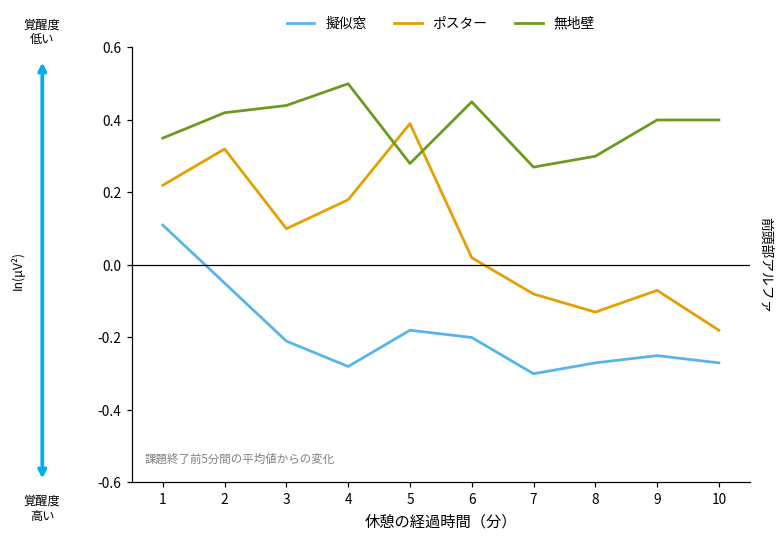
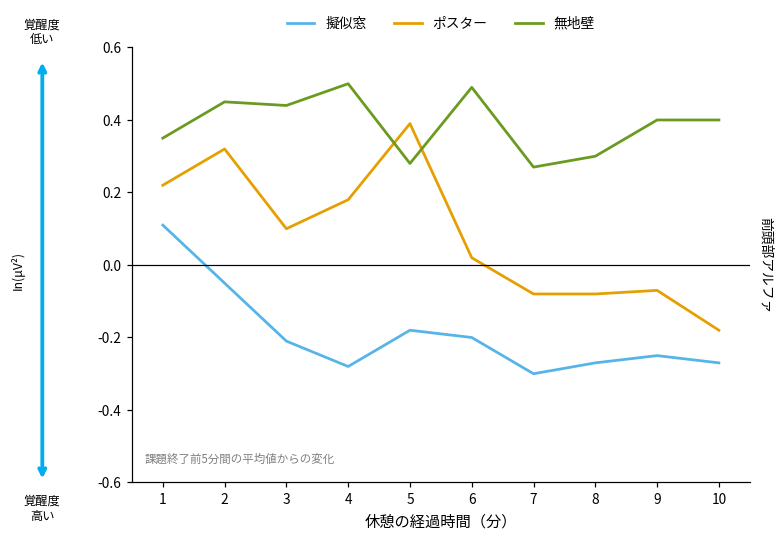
  {
    "擬似窓": {
      "1": 0.11,
      "2": -0.05,
      "3": -0.21,
      "4": -0.28,
      "5": -0.18,
      "6": -0.20,
      "7": -0.30,
      "8": -0.27,
      "9": -0.25,
      "10": -0.27
    },
    "ポスター": {
      "1": 0.22,
      "2": 0.32,
      "3": 0.10,
      "4": 0.18,
      "5": 0.39,
      "6": 0.02,
      "7": -0.08,
-     "8": -0.13,
+     "8": -0.08,
      "9": -0.07,
      "10": -0.18
    },
    "無地壁": {
      "1": 0.35,
-     "2": 0.42,
+     "2": 0.45,
      "3": 0.44,
      "4": 0.50,
      "5": 0.28,
-     "6": 0.45,
+     "6": 0.49,
      "7": 0.27,
      "8": 0.30,
      "9": 0.40,
      "10": 0.40
    }
  }
